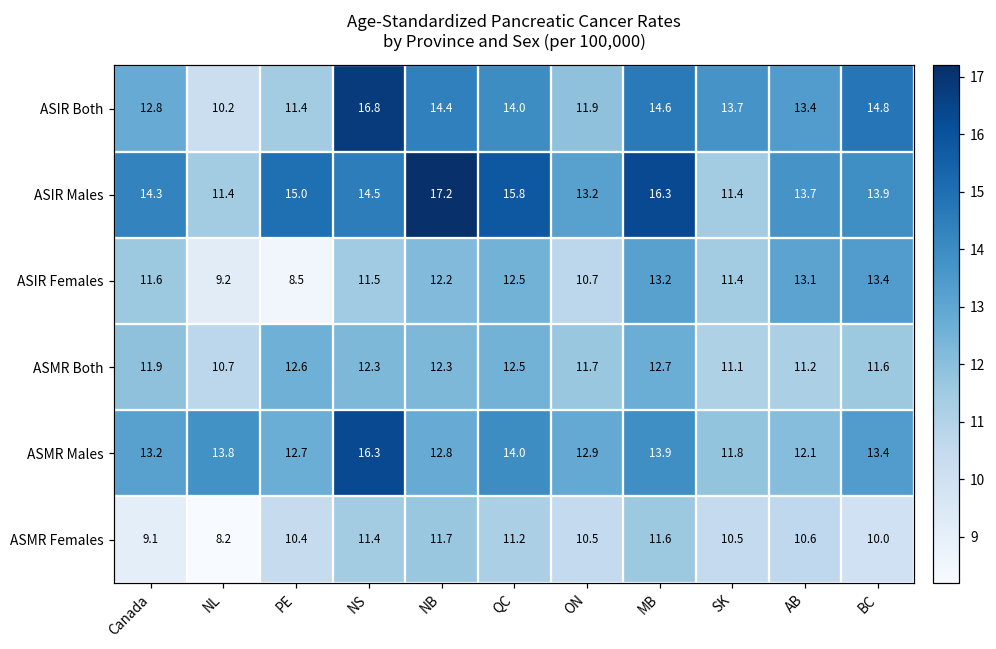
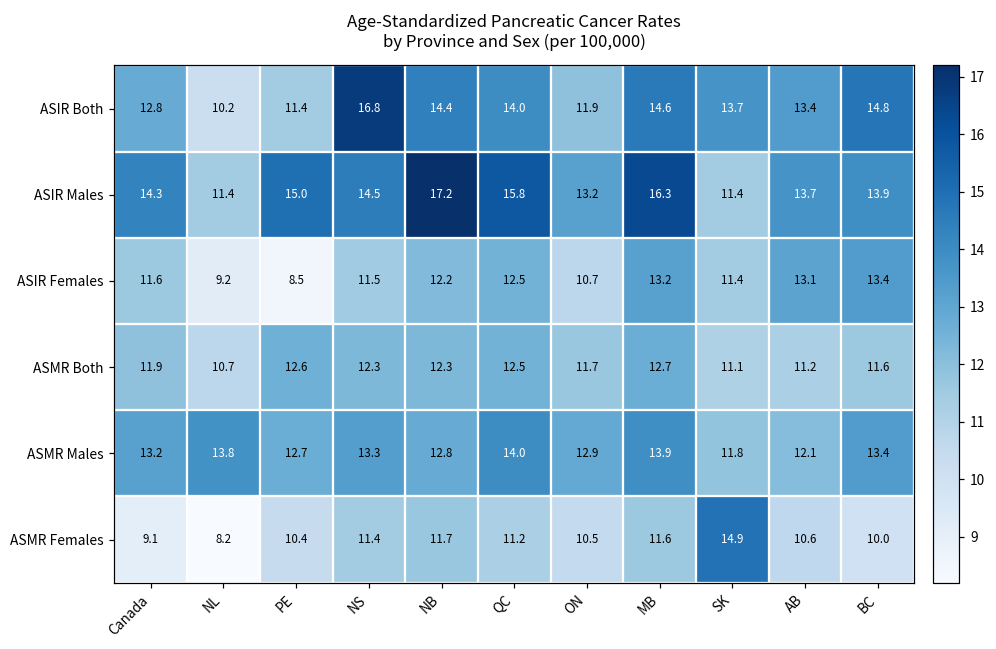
  {
    "ASIR Both": {
      "Canada": 12.8,
      "NL": 10.2,
      "PE": 11.4,
      "NS": 16.8,
      "NB": 14.4,
      "QC": 14.0,
      "ON": 11.9,
      "MB": 14.6,
      "SK": 13.7,
      "AB": 13.4,
      "BC": 14.8
    },
    "ASIR Males": {
      "Canada": 14.3,
      "NL": 11.4,
      "PE": 15.0,
      "NS": 14.5,
      "NB": 17.2,
      "QC": 15.8,
      "ON": 13.2,
      "MB": 16.3,
      "SK": 11.4,
      "AB": 13.7,
      "BC": 13.9
    },
    "ASIR Females": {
      "Canada": 11.6,
      "NL": 9.2,
      "PE": 8.5,
      "NS": 11.5,
      "NB": 12.2,
      "QC": 12.5,
      "ON": 10.7,
      "MB": 13.2,
      "SK": 11.4,
      "AB": 13.1,
      "BC": 13.4
    },
    "ASMR Both": {
      "Canada": 11.9,
      "NL": 10.7,
      "PE": 12.6,
      "NS": 12.3,
      "NB": 12.3,
      "QC": 12.5,
      "ON": 11.7,
      "MB": 12.7,
      "SK": 11.1,
      "AB": 11.2,
      "BC": 11.6
    },
    "ASMR Males": {
      "Canada": 13.2,
      "NL": 13.8,
      "PE": 12.7,
-     "NS": 16.3,
+     "NS": 13.3,
      "NB": 12.8,
      "QC": 14.0,
      "ON": 12.9,
      "MB": 13.9,
      "SK": 11.8,
      "AB": 12.1,
      "BC": 13.4
    },
    "ASMR Females": {
      "Canada": 9.1,
      "NL": 8.2,
      "PE": 10.4,
      "NS": 11.4,
      "NB": 11.7,
      "QC": 11.2,
      "ON": 10.5,
      "MB": 11.6,
-     "SK": 10.5,
+     "SK": 14.9,
      "AB": 10.6,
      "BC": 10.0
    }
  }
